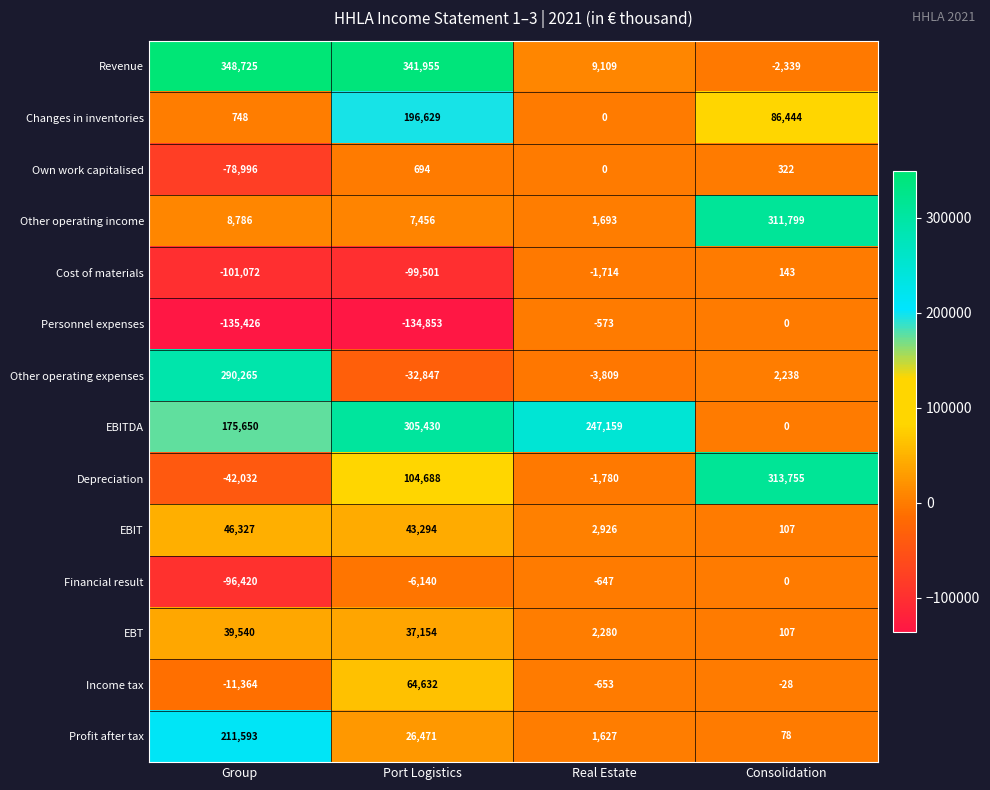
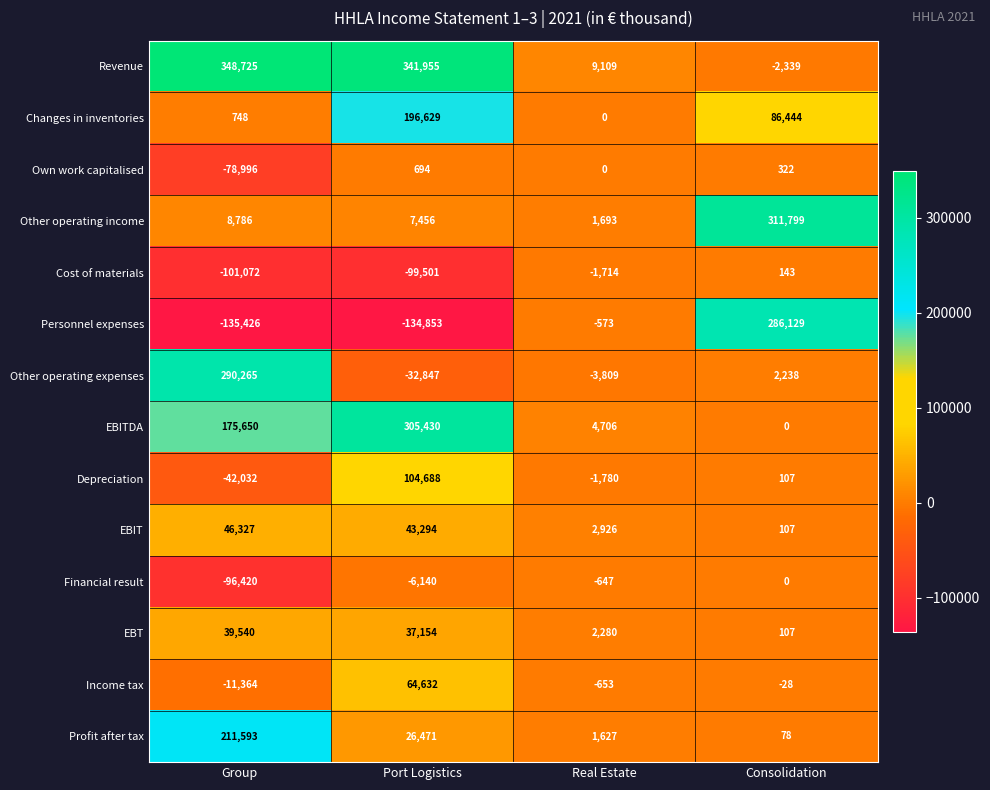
  {
    "Revenue": {
      "Group": "348,725",
      "Port Logistics": "341,955",
      "Real Estate": "9,109",
      "Consolidation": "-2,339"
    },
    "Changes in inventories": {
      "Group": "748",
      "Port Logistics": "196,629",
      "Real Estate": "0",
      "Consolidation": "86,444"
    },
    "Own work capitalised": {
      "Group": "-78,996",
      "Port Logistics": "694",
      "Real Estate": "0",
      "Consolidation": "322"
    },
    "Other operating income": {
      "Group": "8,786",
      "Port Logistics": "7,456",
      "Real Estate": "1,693",
      "Consolidation": "311,799"
    },
    "Cost of materials": {
      "Group": "-101,072",
      "Port Logistics": "-99,501",
      "Real Estate": "-1,714",
      "Consolidation": "143"
    },
    "Personnel expenses": {
      "Group": "-135,426",
      "Port Logistics": "-134,853",
      "Real Estate": "-573",
-     "Consolidation": "0"
+     "Consolidation": "286,129"
    },
    "Other operating expenses": {
      "Group": "290,265",
      "Port Logistics": "-32,847",
      "Real Estate": "-3,809",
      "Consolidation": "2,238"
    },
    "EBITDA": {
      "Group": "175,650",
      "Port Logistics": "305,430",
-     "Real Estate": "247,159",
+     "Real Estate": "4,706",
      "Consolidation": "0"
    },
    "Depreciation": {
      "Group": "-42,032",
      "Port Logistics": "104,688",
      "Real Estate": "-1,780",
-     "Consolidation": "313,755"
+     "Consolidation": "107"
    },
    "EBIT": {
      "Group": "46,327",
      "Port Logistics": "43,294",
      "Real Estate": "2,926",
      "Consolidation": "107"
    },
    "Financial result": {
      "Group": "-96,420",
      "Port Logistics": "-6,140",
      "Real Estate": "-647",
      "Consolidation": "0"
    },
    "EBT": {
      "Group": "39,540",
      "Port Logistics": "37,154",
      "Real Estate": "2,280",
      "Consolidation": "107"
    },
    "Income tax": {
      "Group": "-11,364",
      "Port Logistics": "64,632",
      "Real Estate": "-653",
      "Consolidation": "-28"
    },
    "Profit after tax": {
      "Group": "211,593",
      "Port Logistics": "26,471",
      "Real Estate": "1,627",
      "Consolidation": "78"
    }
  }
